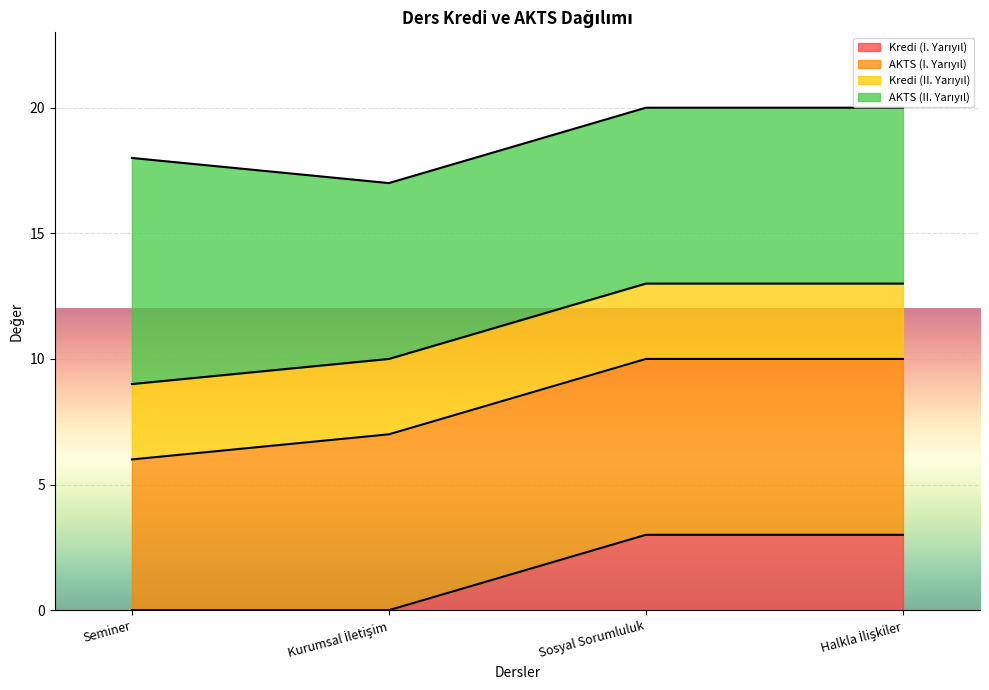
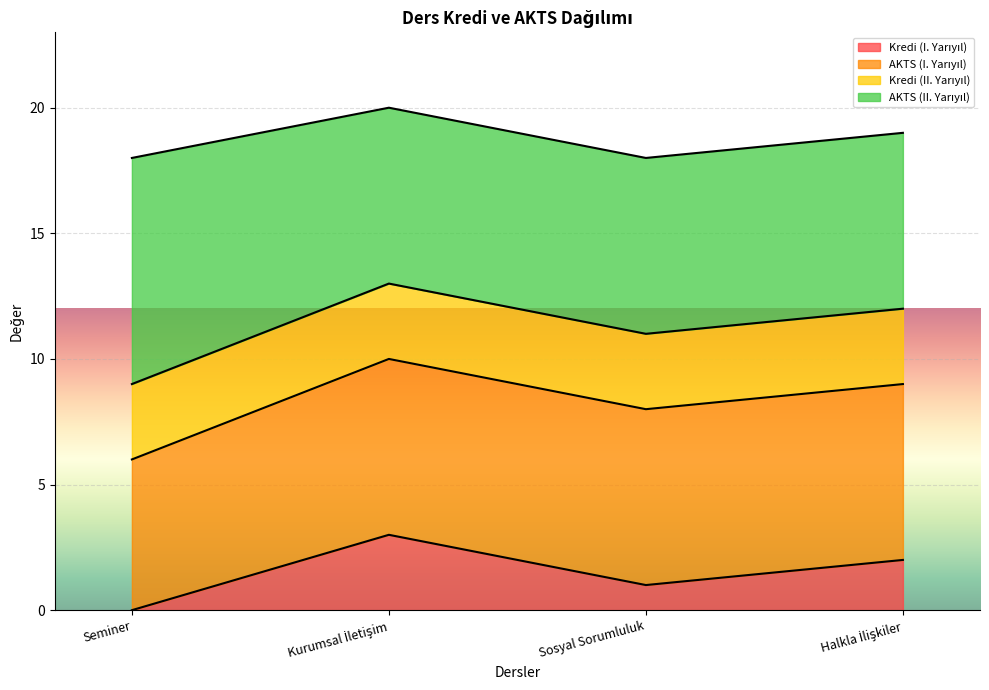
  {
    "Kredi (I. Yarıyıl)": {
      "Seminer": 0,
-     "Kurumsal İletişim": 0,
-     "Sosyal Sorumluluk": 3,
-     "Halkla İlişkiler": 3
+     "Kurumsal İletişim": 3,
+     "Sosyal Sorumluluk": 1,
+     "Halkla İlişkiler": 2
    },
    "AKTS (I. Yarıyıl)": {
      "Seminer": 6
    },
    "Kredi (II. Yarıyıl)": {
      "Seminer": 3,
      "Kurumsal İletişim": 3,
      "Sosyal Sorumluluk": 3,
      "Halkla İlişkiler": 3
    },
    "AKTS (II. Yarıyıl)": {
      "Seminer": 9,
      "Kurumsal İletişim": 7,
      "Sosyal Sorumluluk": 7,
      "Halkla İlişkiler": 7
    }
  }
